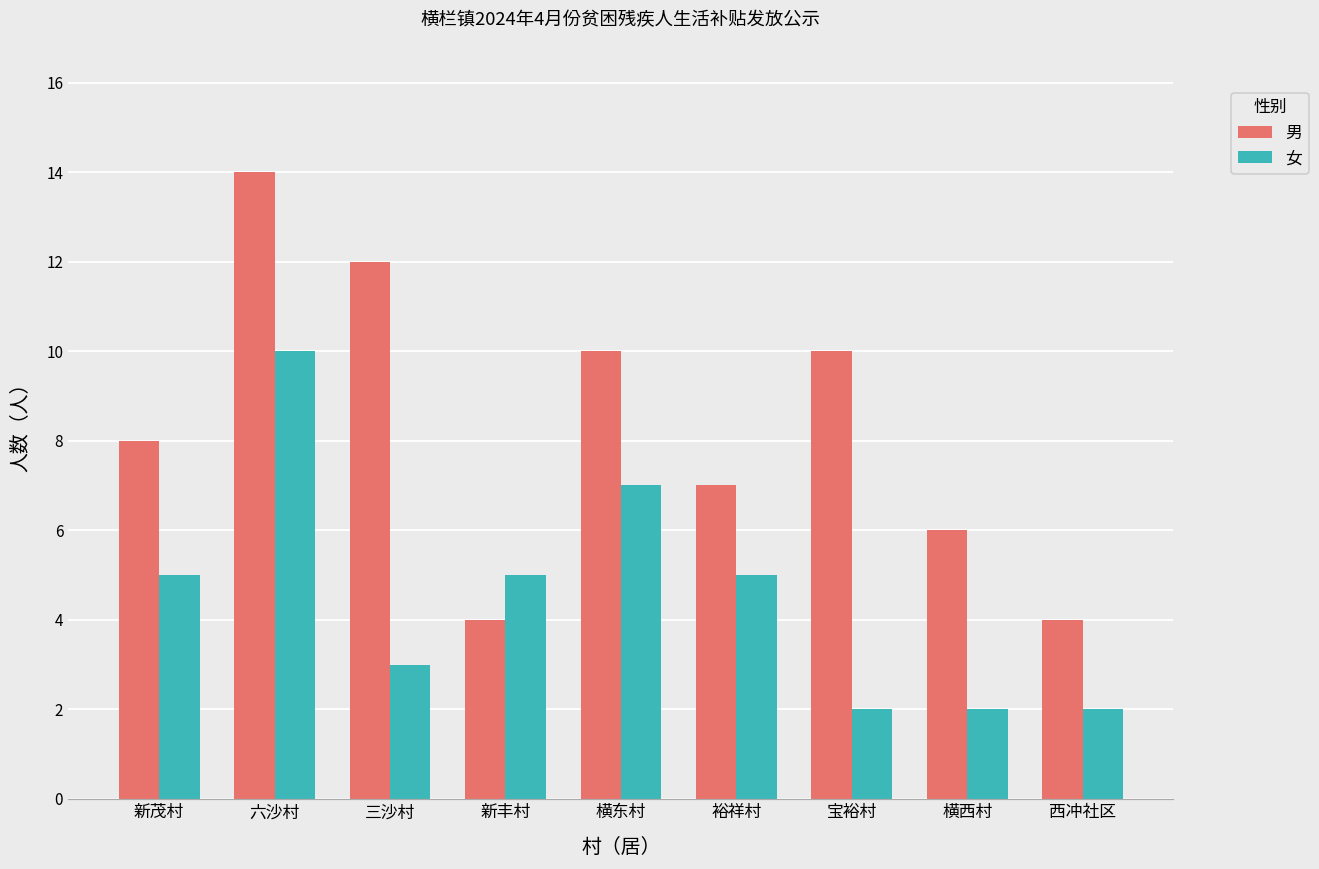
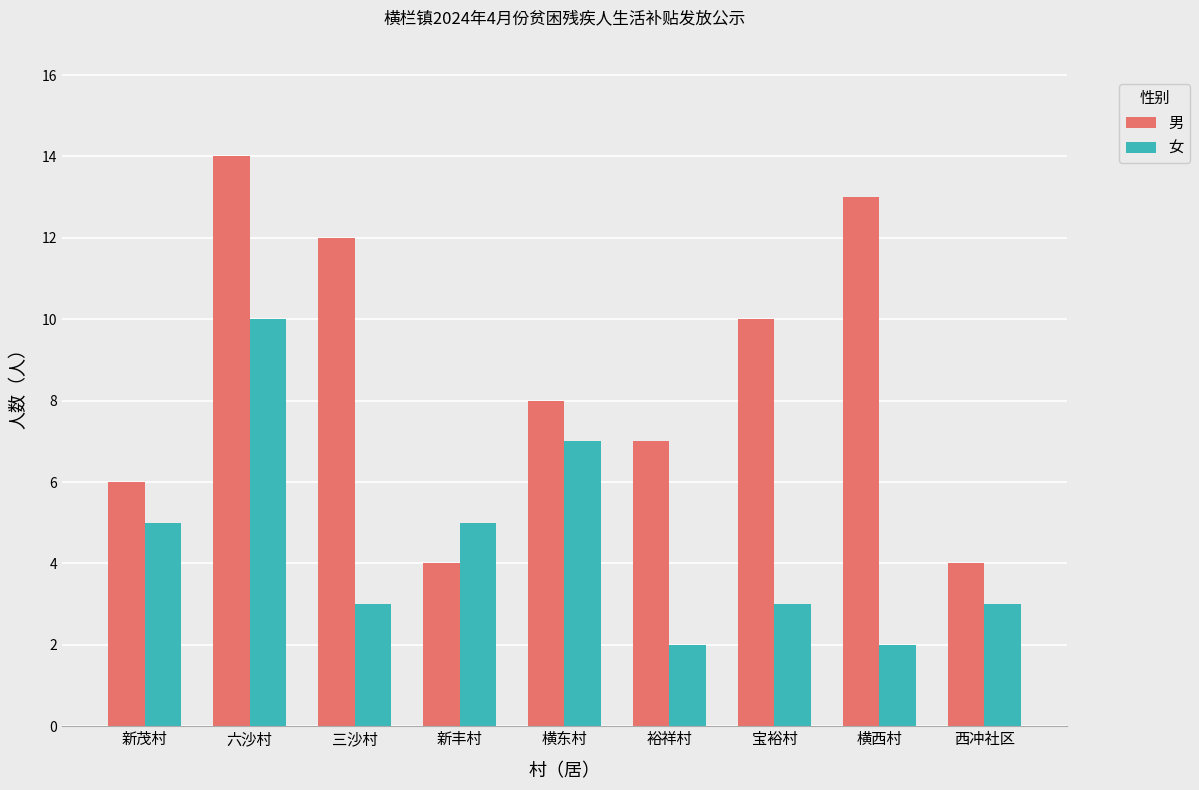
  {
    "男": {
-     "新茂村": 8,
+     "新茂村": 6,
      "六沙村": 14,
      "三沙村": 12,
      "新丰村": 4,
-     "横东村": 10,
+     "横东村": 8,
      "裕祥村": 7,
      "宝裕村": 10,
-     "横西村": 6,
+     "横西村": 13,
      "西冲社区": 4
    },
    "女": {
      "新茂村": 5,
      "六沙村": 10,
      "三沙村": 3,
      "新丰村": 5,
      "横东村": 7,
-     "裕祥村": 5,
-     "宝裕村": 2,
+     "裕祥村": 2,
+     "宝裕村": 3,
      "横西村": 2,
-     "西冲社区": 2
+     "西冲社区": 3
    }
  }
